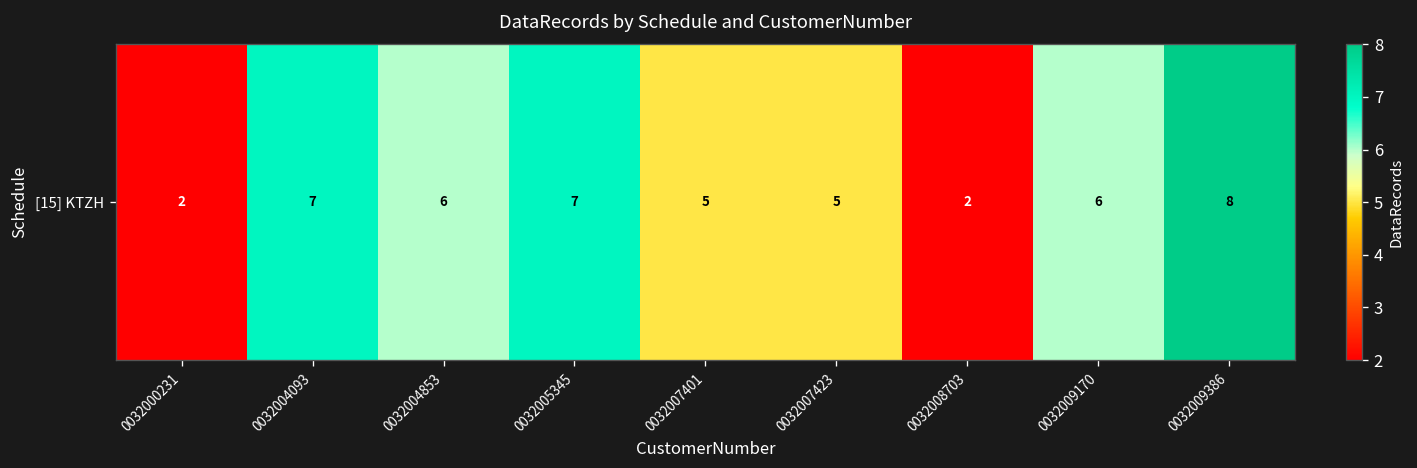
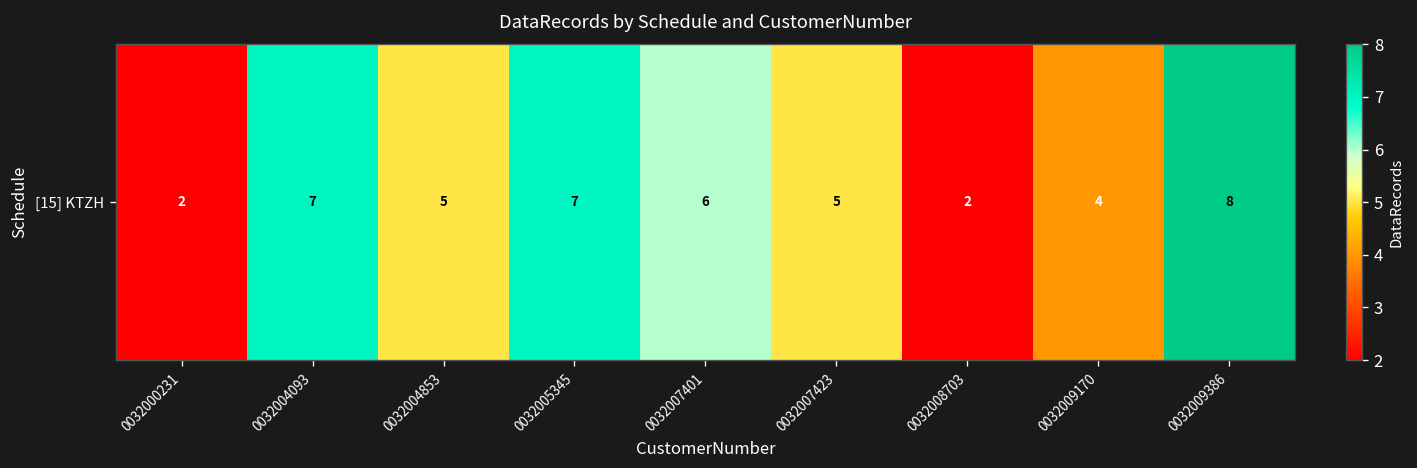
  {
    "[15] KTZH": {
      "0032000231": 2,
      "0032004093": 7,
-     "0032004853": 6,
+     "0032004853": 5,
      "0032005345": 7,
-     "0032007401": 5,
+     "0032007401": 6,
      "0032007423": 5,
      "0032008703": 2,
-     "0032009170": 6,
+     "0032009170": 4,
      "0032009386": 8
    }
  }
